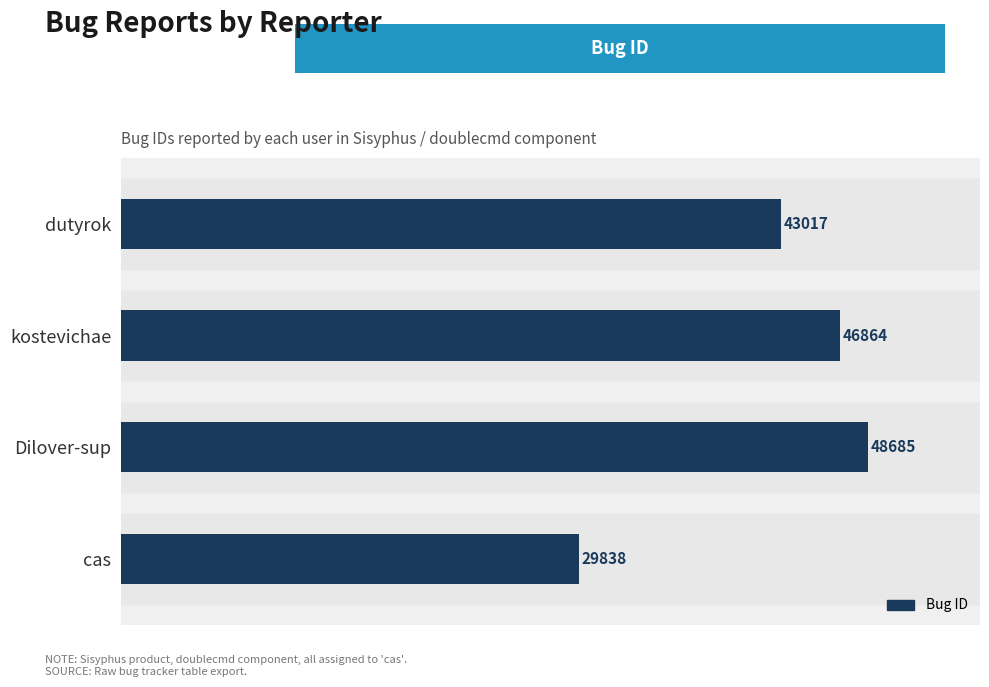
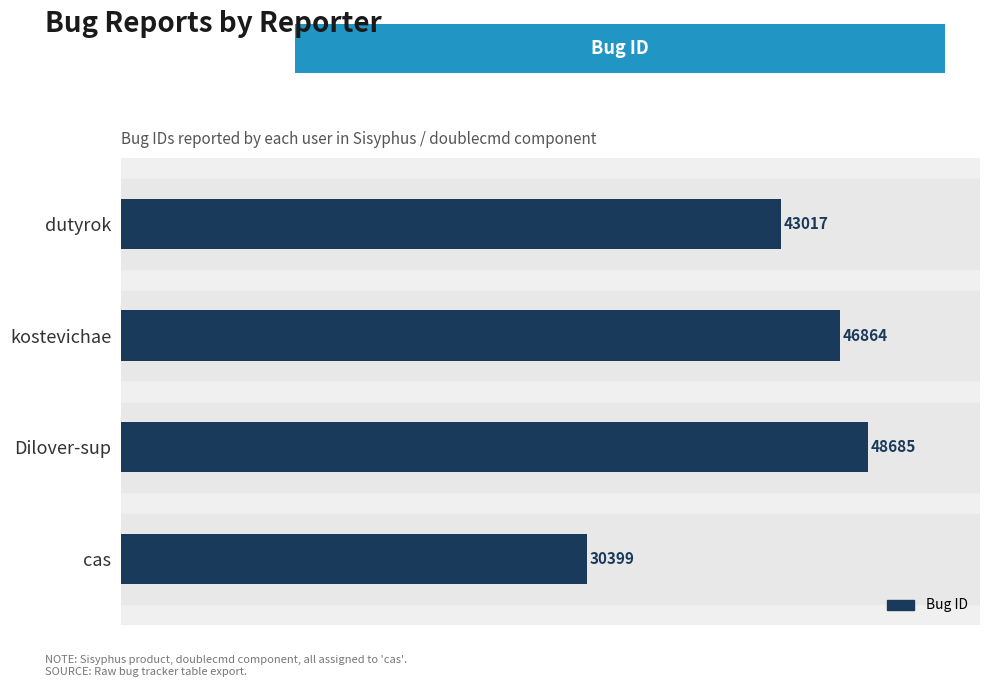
  {
    "dutyrok": 43017,
    "kostevichae": 46864,
    "Dilover-sup": 48685,
-   "cas": 29838
+   "cas": 30399
  }
